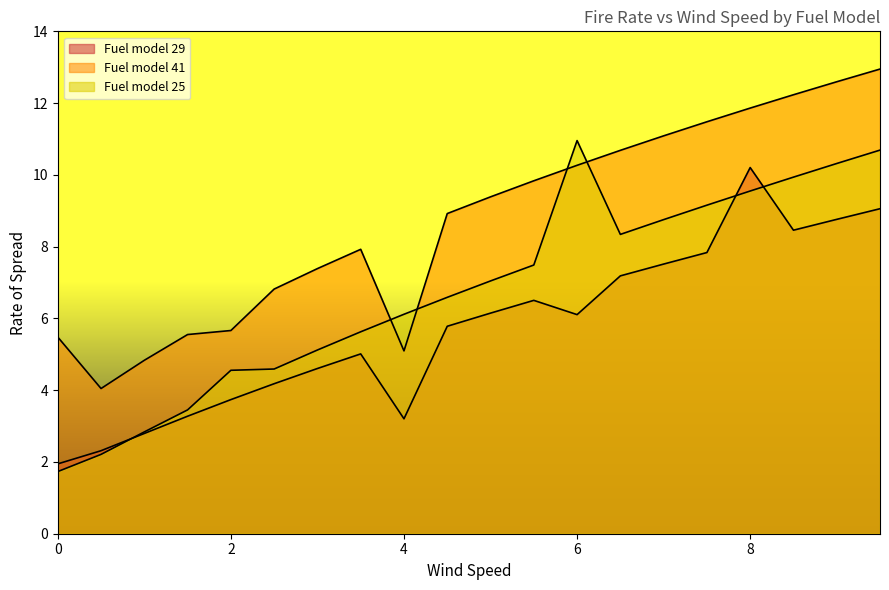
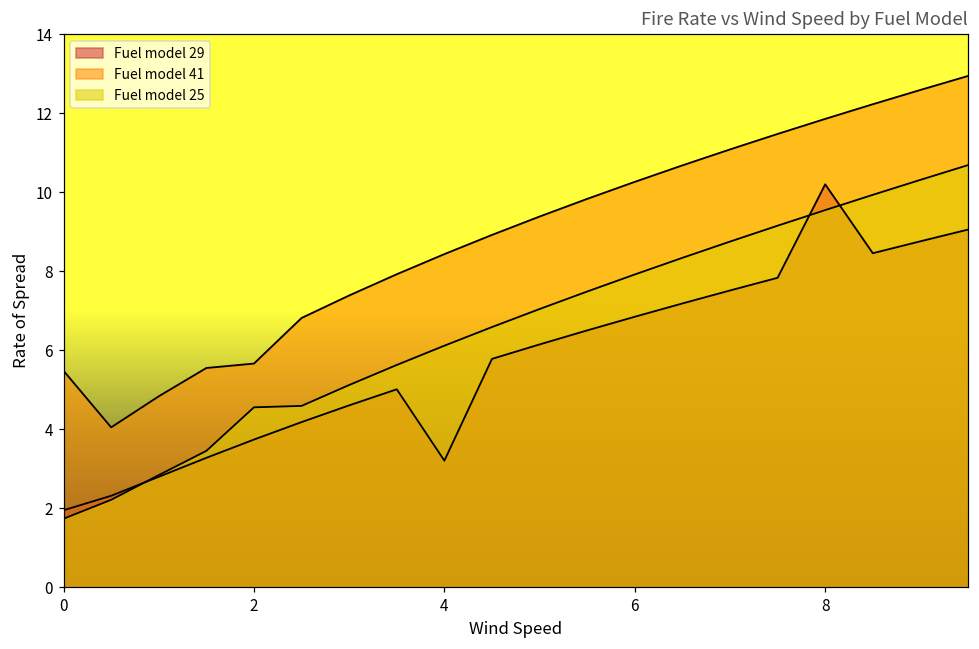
  {
    "Fuel model 29": {
      "0": 1.9,
      "2": 3.7,
      "4": 3.2,
-     "6": 6.1,
+     "6": 6.8,
      "8": 10.2
    },
    "Fuel model 41": {
      "0": 5.5,
      "2": 5.7,
-     "4": 5.1,
+     "4": 8.4,
      "6": 10.3,
      "8": 11.9
    },
    "Fuel model 25": {
      "0": 1.7,
      "2": 4.6,
      "4": 6.1,
-     "6": 11.0,
+     "6": 7.9,
      "8": 9.6
    }
  }
